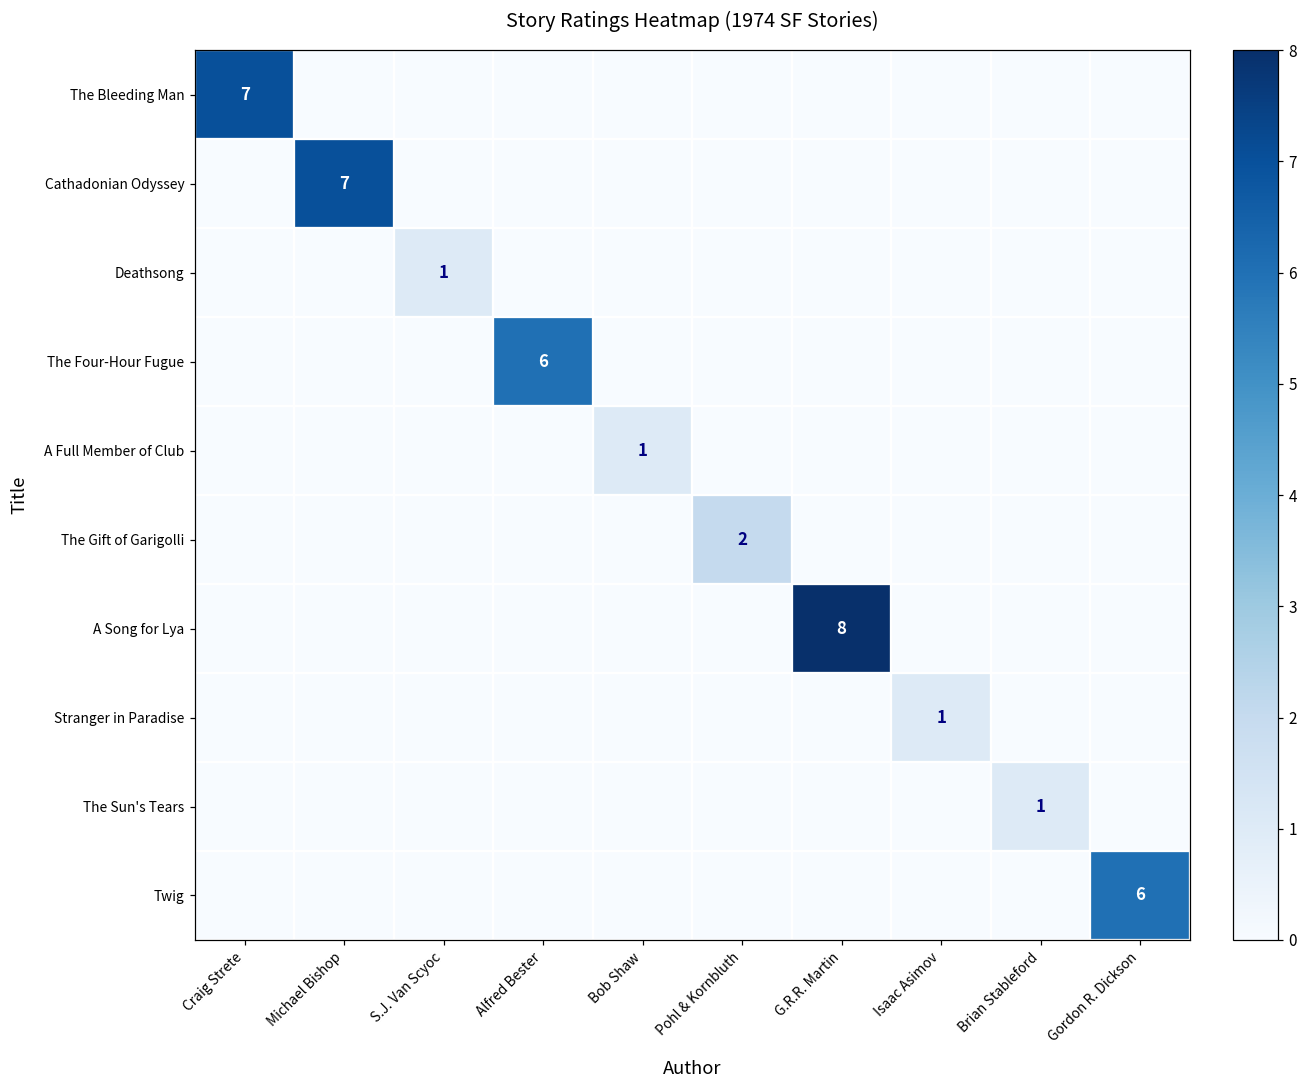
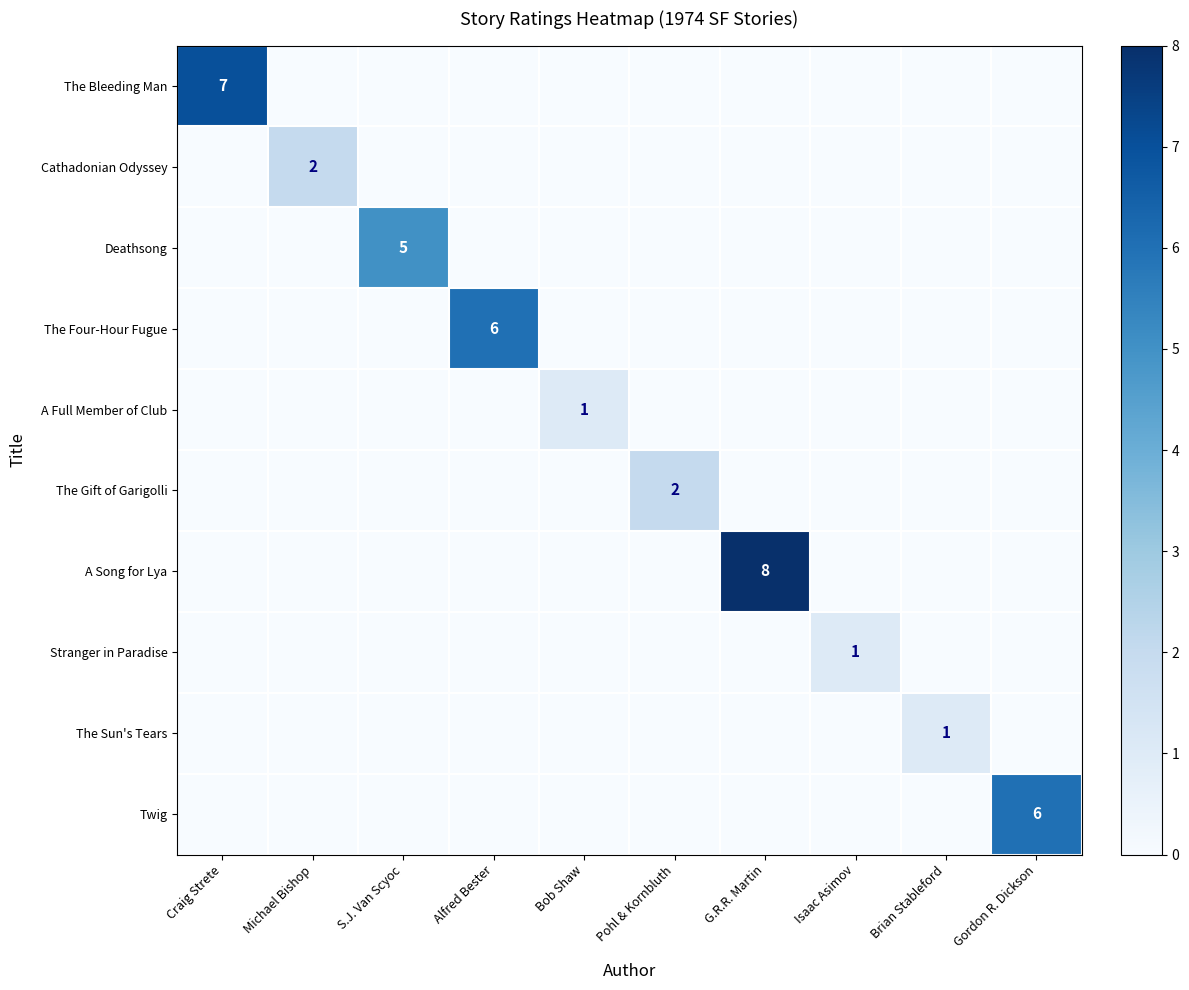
  {
    "The Bleeding Man": {
      "Craig Strete": 7
    },
    "Cathadonian Odyssey": {
-     "Michael Bishop": 7
+     "Michael Bishop": 2
    },
    "Deathsong": {
-     "S.J. Van Scyoc": 1
+     "S.J. Van Scyoc": 5
    },
    "The Four-Hour Fugue": {
      "Alfred Bester": 6
    },
    "A Full Member of Club": {
      "Bob Shaw": 1
    },
    "The Gift of Garigolli": {
      "Pohl & Kornbluth": 2
    },
    "A Song for Lya": {
      "G.R.R. Martin": 8
    },
    "Stranger in Paradise": {
      "Isaac Asimov": 1
    },
    "The Sun's Tears": {
      "Brian Stableford": 1
    },
    "Twig": {
      "Gordon R. Dickson": 6
    }
  }
